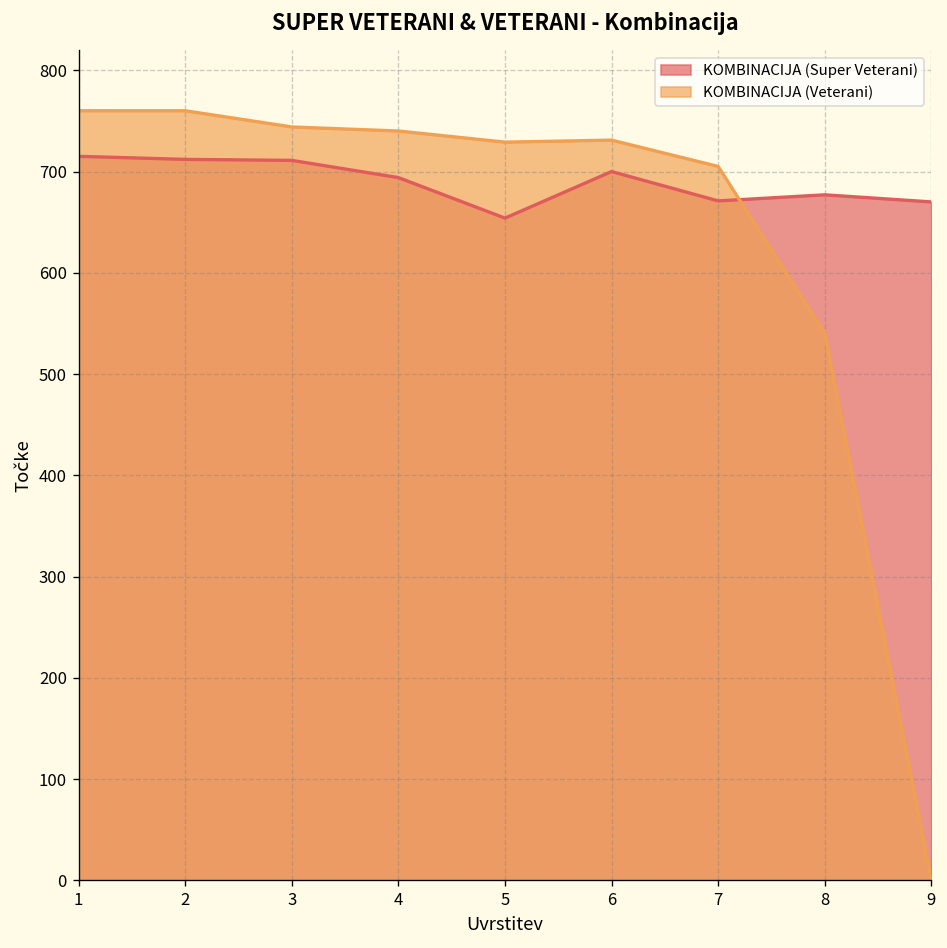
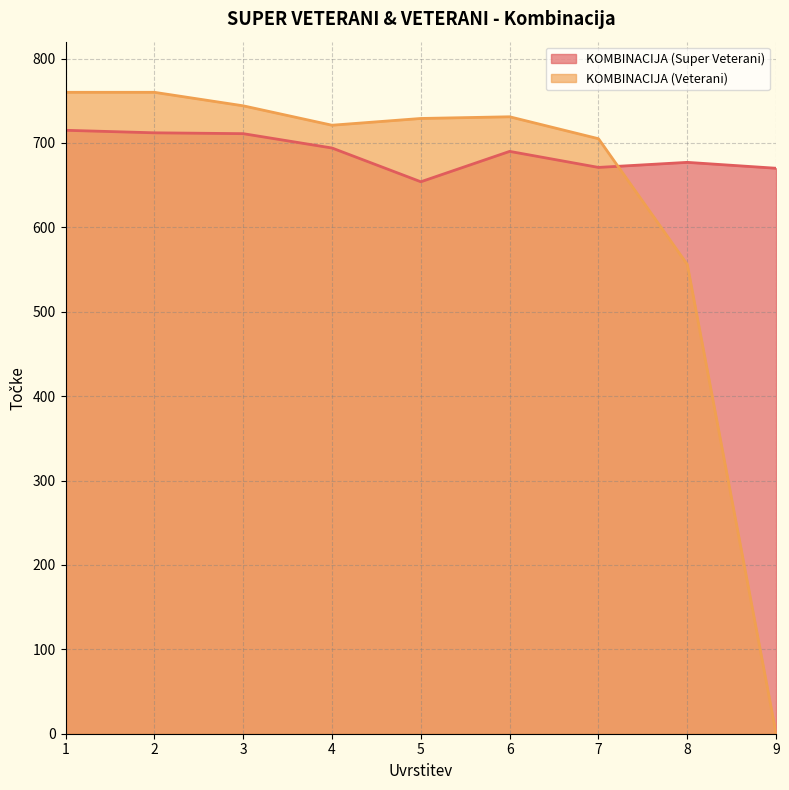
  {
    "KOMBINACIJA (Super Veterani)": {
      "1": 720,
      "2": 710,
      "3": 710,
      "4": 690,
      "5": 650,
-     "6": 700,
+     "6": 690,
      "7": 670,
      "8": 680,
      "9": 670
    },
    "KOMBINACIJA (Veterani)": {
      "1": 760,
      "2": 760,
      "3": 740,
-     "4": 740,
+     "4": 720,
      "5": 730,
      "6": 730,
      "7": 710,
-     "8": 540,
+     "8": 560,
      "9": 0
    }
  }
